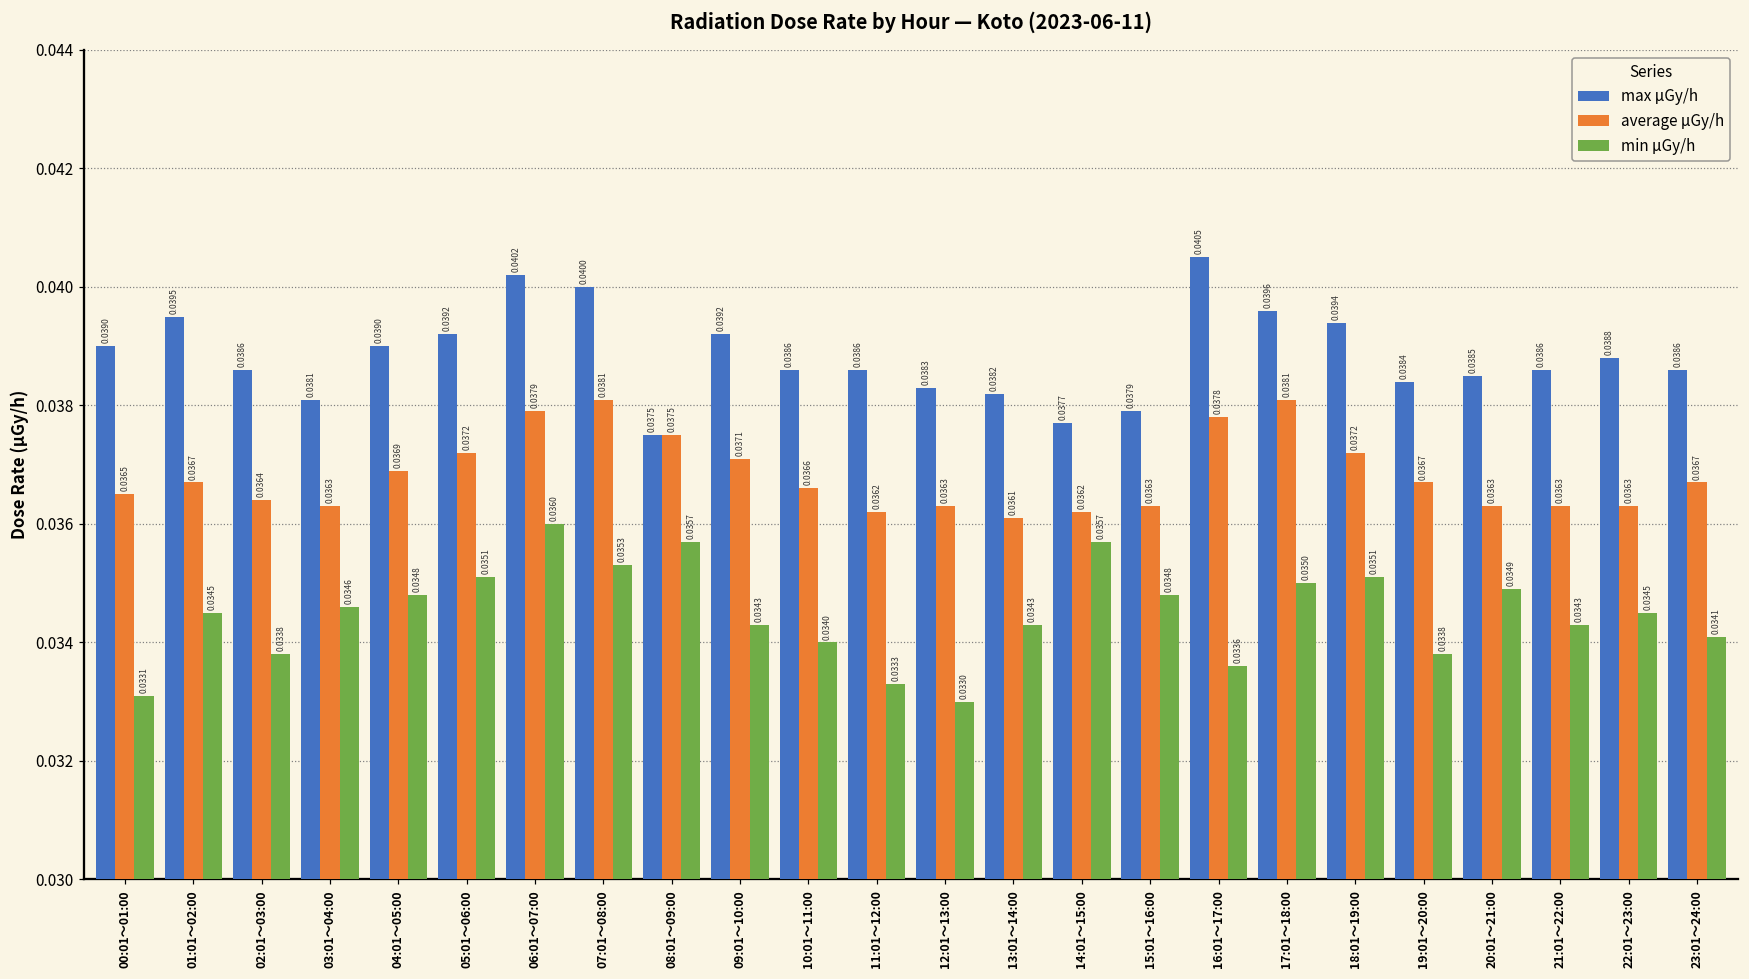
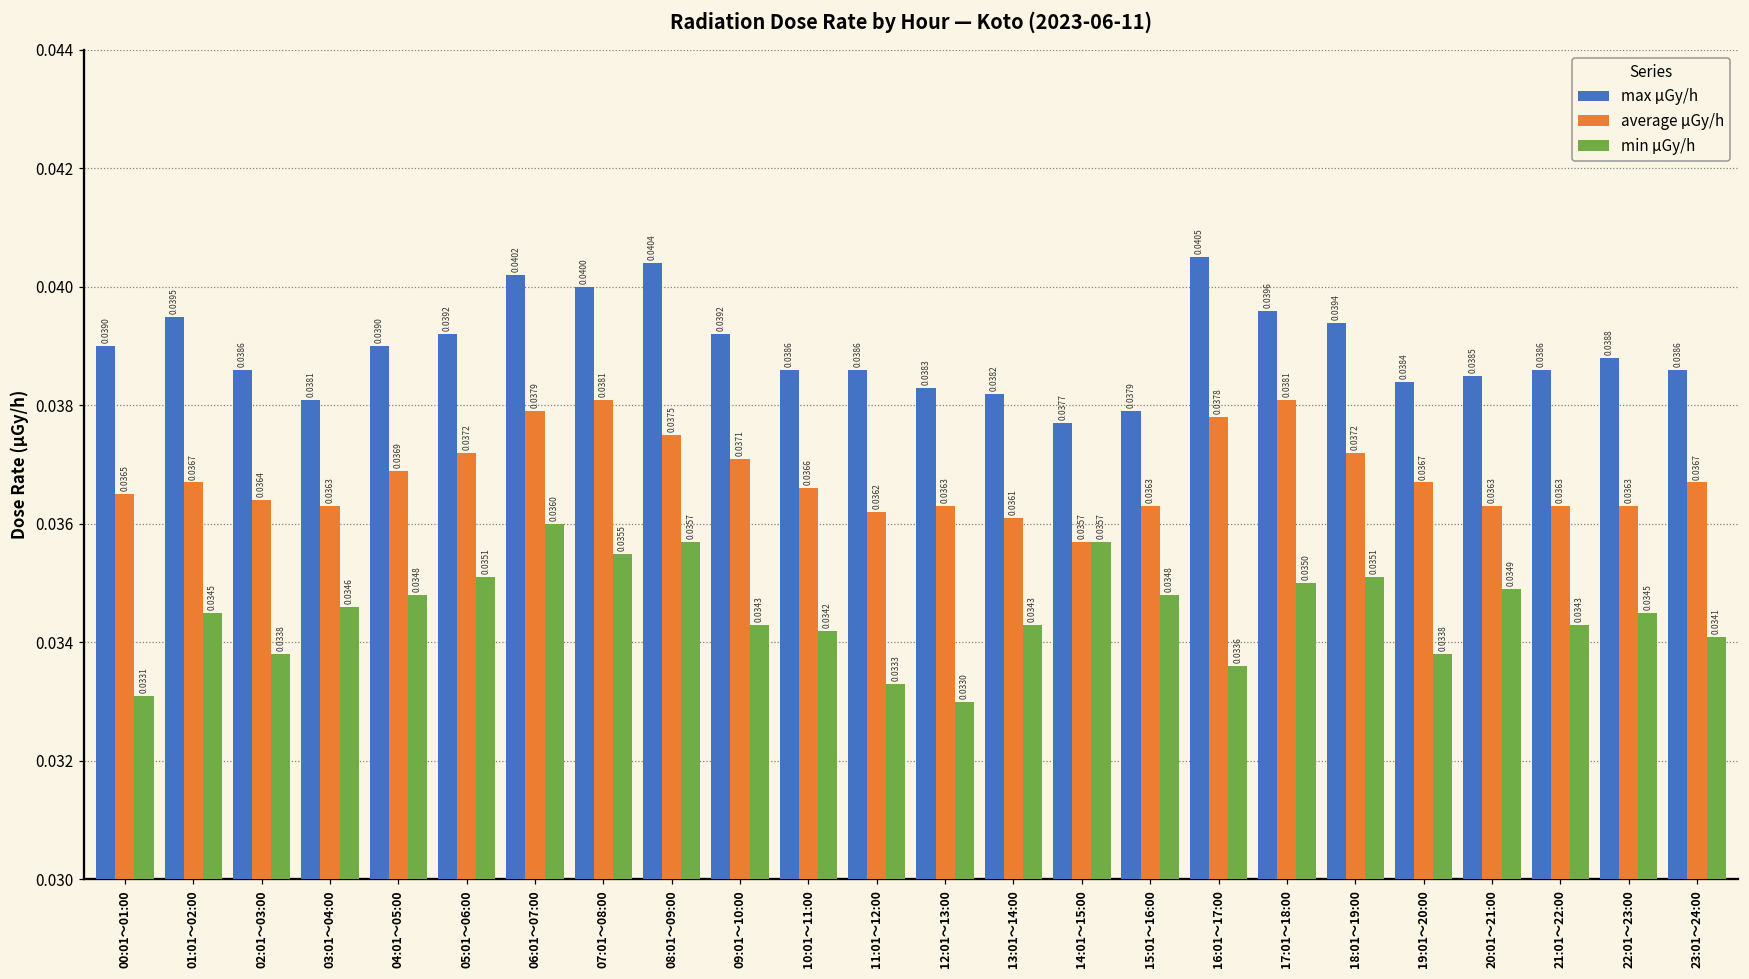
  {
    "max μGy/h": {
      "00:01～01:00": 0.0390,
      "01:01～02:00": 0.0395,
      "02:01～03:00": 0.0386,
      "03:01～04:00": 0.0381,
      "04:01～05:00": 0.0390,
      "05:01～06:00": 0.0392,
      "06:01～07:00": 0.0402,
      "07:01～08:00": 0.0400,
-     "08:01～09:00": 0.0375,
+     "08:01～09:00": 0.0404,
      "09:01～10:00": 0.0392,
      "10:01～11:00": 0.0386,
      "11:01～12:00": 0.0386,
      "12:01～13:00": 0.0383,
      "13:01～14:00": 0.0382,
      "14:01～15:00": 0.0377,
      "15:01～16:00": 0.0379,
      "16:01～17:00": 0.0405,
      "17:01～18:00": 0.0396,
      "18:01～19:00": 0.0394,
      "19:01～20:00": 0.0384,
      "20:01～21:00": 0.0385,
      "21:01～22:00": 0.0386,
      "22:01～23:00": 0.0388,
      "23:01～24:00": 0.0386
    },
    "average μGy/h": {
      "00:01～01:00": 0.0365,
      "01:01～02:00": 0.0367,
      "02:01～03:00": 0.0364,
      "03:01～04:00": 0.0363,
      "04:01～05:00": 0.0369,
      "05:01～06:00": 0.0372,
      "06:01～07:00": 0.0379,
      "07:01～08:00": 0.0381,
      "08:01～09:00": 0.0375,
      "09:01～10:00": 0.0371,
      "10:01～11:00": 0.0366,
      "11:01～12:00": 0.0362,
      "12:01～13:00": 0.0363,
      "13:01～14:00": 0.0361,
-     "14:01～15:00": 0.0362,
+     "14:01～15:00": 0.0357,
      "15:01～16:00": 0.0363,
      "16:01～17:00": 0.0378,
      "17:01～18:00": 0.0381,
      "18:01～19:00": 0.0372,
      "19:01～20:00": 0.0367,
      "20:01～21:00": 0.0363,
      "21:01～22:00": 0.0363,
      "22:01～23:00": 0.0363,
      "23:01～24:00": 0.0367
    },
    "min μGy/h": {
      "00:01～01:00": 0.0331,
      "01:01～02:00": 0.0345,
      "02:01～03:00": 0.0338,
      "03:01～04:00": 0.0346,
      "04:01～05:00": 0.0348,
      "05:01～06:00": 0.0351,
      "06:01～07:00": 0.0360,
-     "07:01～08:00": 0.0353,
+     "07:01～08:00": 0.0355,
      "08:01～09:00": 0.0357,
      "09:01～10:00": 0.0343,
-     "10:01～11:00": 0.0340,
+     "10:01～11:00": 0.0342,
      "11:01～12:00": 0.0333,
      "12:01～13:00": 0.0330,
      "13:01～14:00": 0.0343,
      "14:01～15:00": 0.0357,
      "15:01～16:00": 0.0348,
      "16:01～17:00": 0.0336,
      "17:01～18:00": 0.0350,
      "18:01～19:00": 0.0351,
      "19:01～20:00": 0.0338,
      "20:01～21:00": 0.0349,
      "21:01～22:00": 0.0343,
      "22:01～23:00": 0.0345,
      "23:01～24:00": 0.0341
    }
  }
